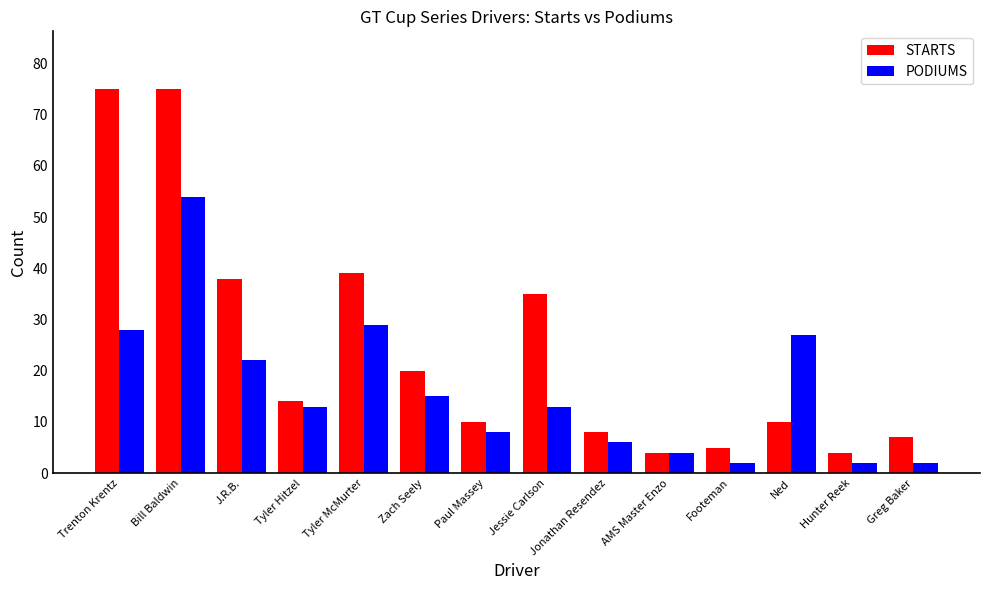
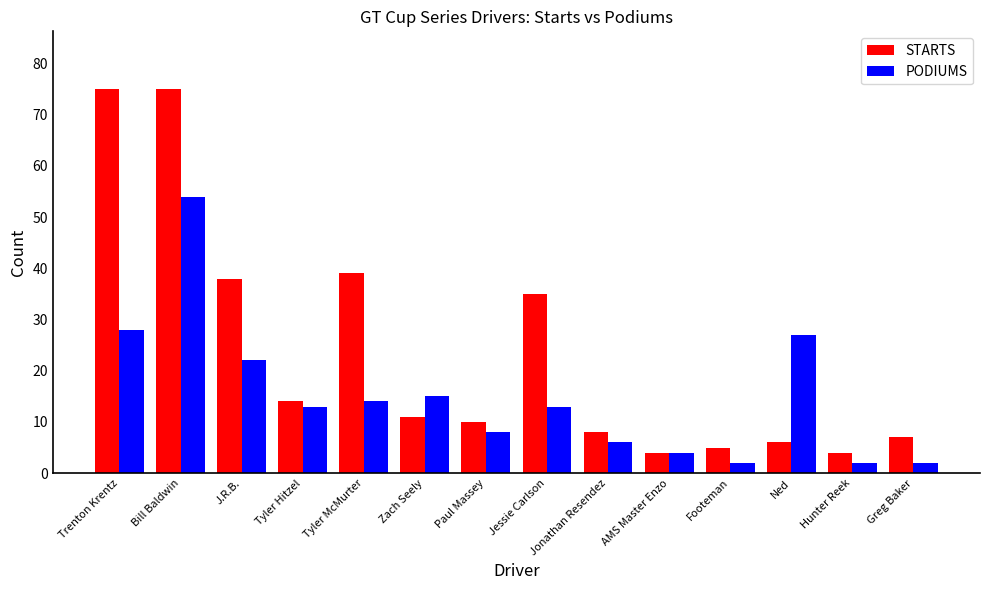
  {
    "STARTS": {
      "Trenton Krentz": 75,
      "Bill Baldwin": 75,
      "J.R.B.": 38,
      "Tyler Hitzel": 14,
      "Tyler McMurter": 39,
-     "Zach Seely": 20,
+     "Zach Seely": 11,
      "Paul Massey": 10,
      "Jessie Carlson": 35,
      "Jonathan Resendez": 8,
      "AMS Master Enzo": 4,
      "Footeman": 5,
-     "Ned": 10,
+     "Ned": 6,
      "Hunter Reek": 4,
      "Greg Baker": 7
    },
    "PODIUMS": {
      "Trenton Krentz": 28,
      "Bill Baldwin": 54,
      "J.R.B.": 22,
      "Tyler Hitzel": 13,
-     "Tyler McMurter": 29,
+     "Tyler McMurter": 14,
      "Zach Seely": 15,
      "Paul Massey": 8,
      "Jessie Carlson": 13,
      "Jonathan Resendez": 6,
      "AMS Master Enzo": 4,
      "Footeman": 2,
      "Ned": 27,
      "Hunter Reek": 2,
      "Greg Baker": 2
    }
  }
